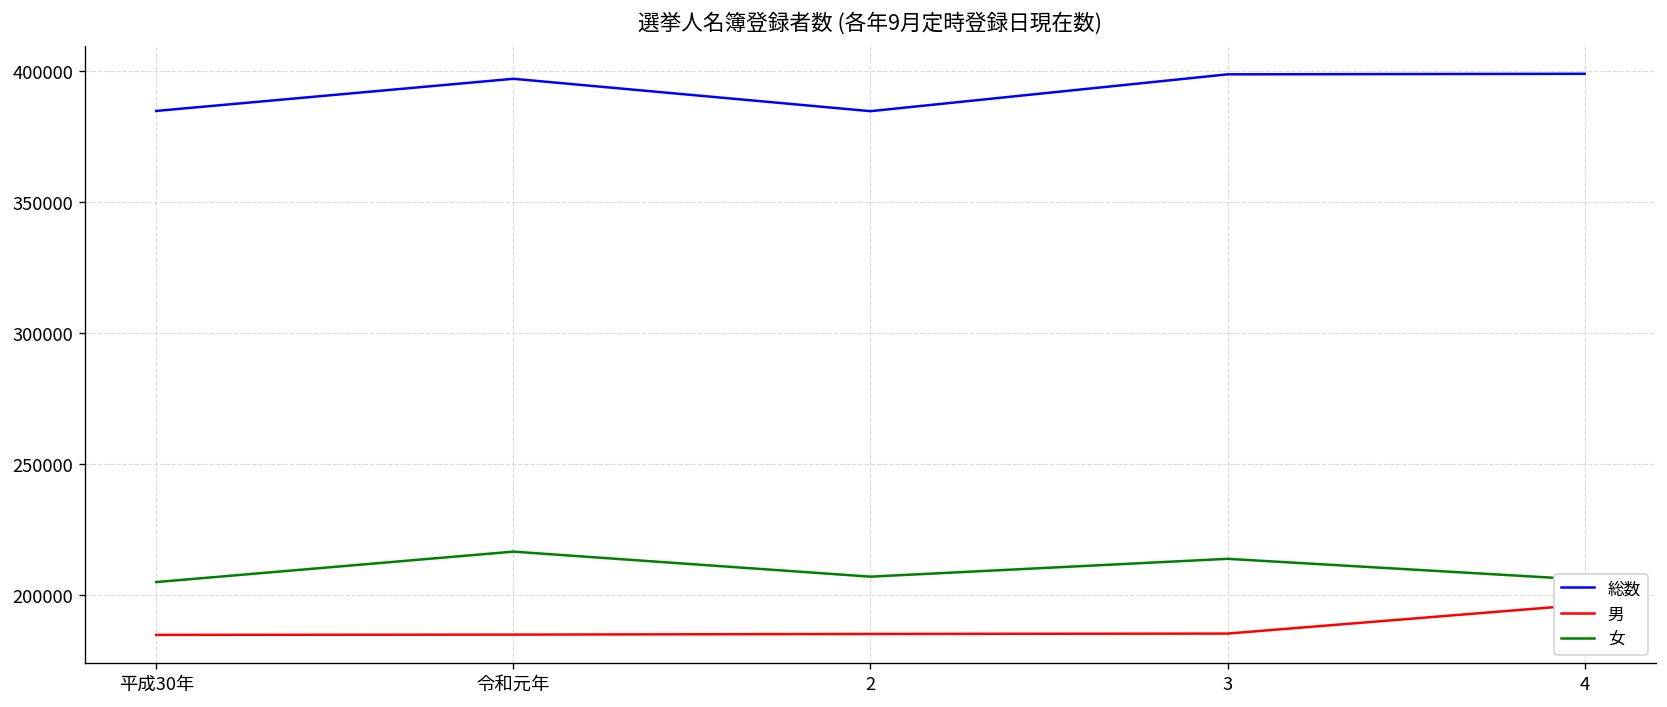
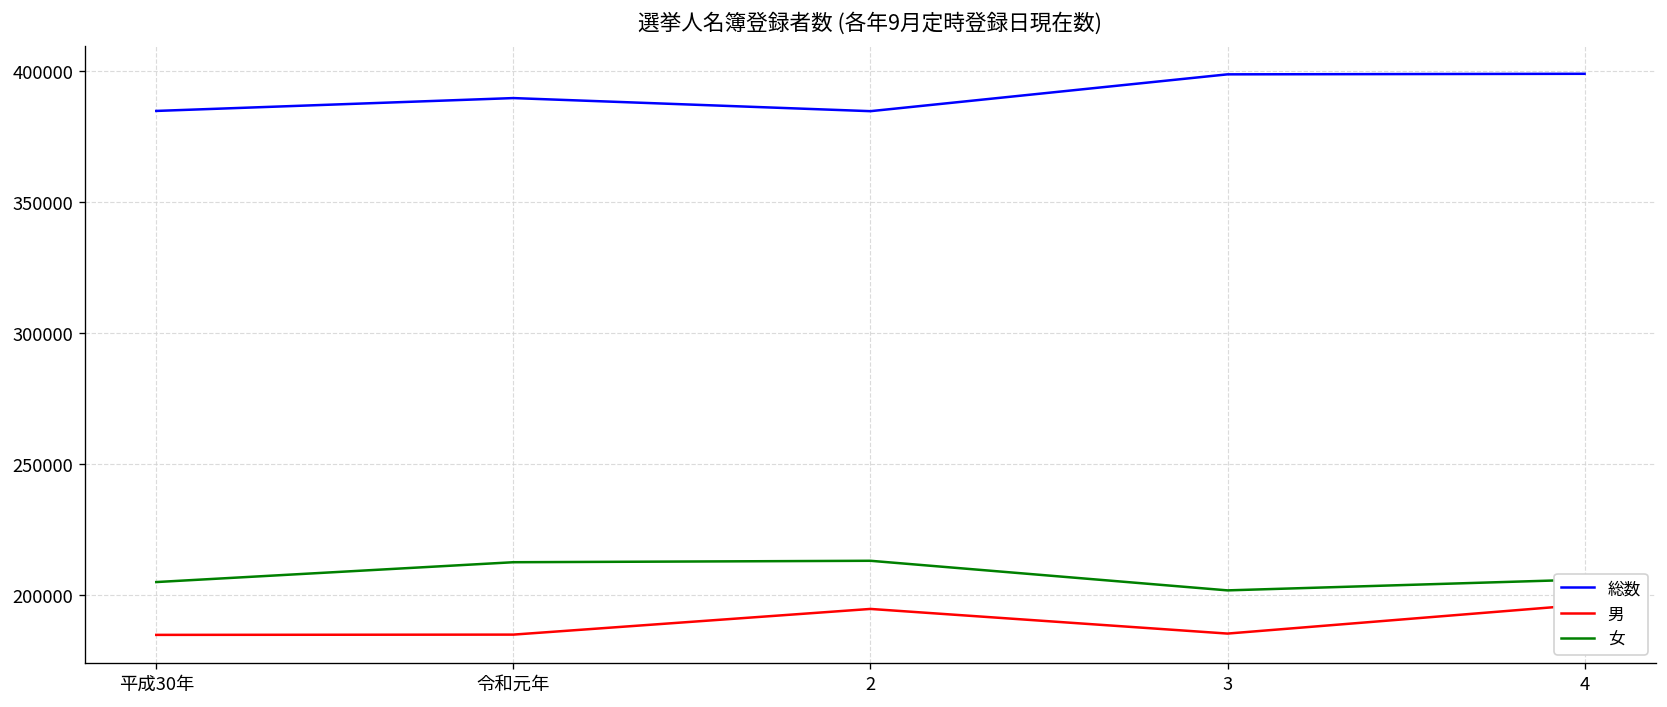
  {
    "総数": {
      "平成30年": 385000,
-     "令和元年": 397000,
+     "令和元年": 390000,
      "2": 385000,
      "3": 399000,
      "4": 399000
    },
    "男": {
      "平成30年": 185000,
      "令和元年": 185000,
-     "2": 185000,
+     "2": 195000,
      "3": 185000
    },
    "女": {
      "平成30年": 205000,
-     "令和元年": 216000,
-     "2": 207000,
-     "3": 214000
+     "令和元年": 212000,
+     "2": 213000,
+     "3": 202000
    }
  }
